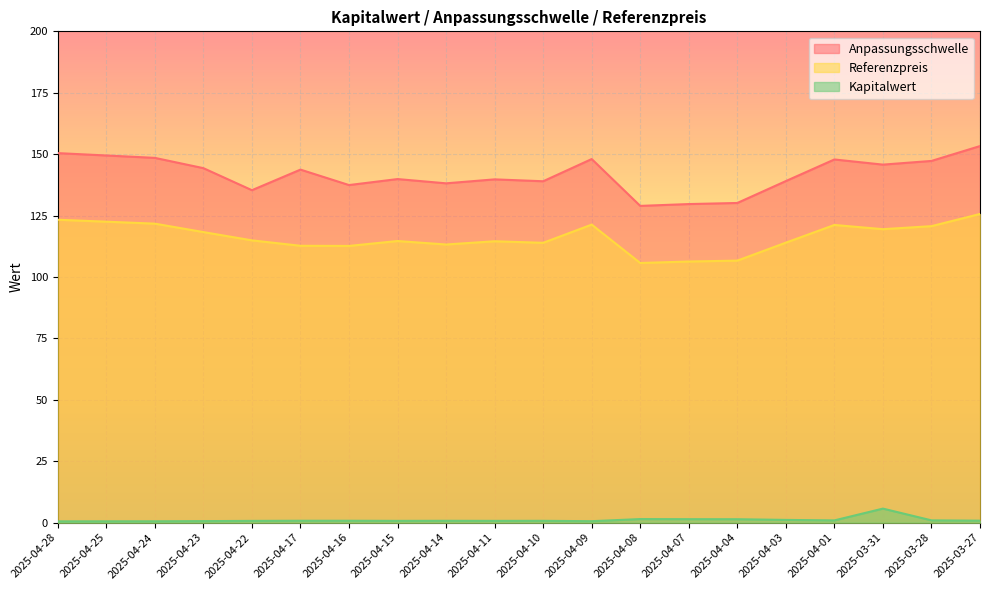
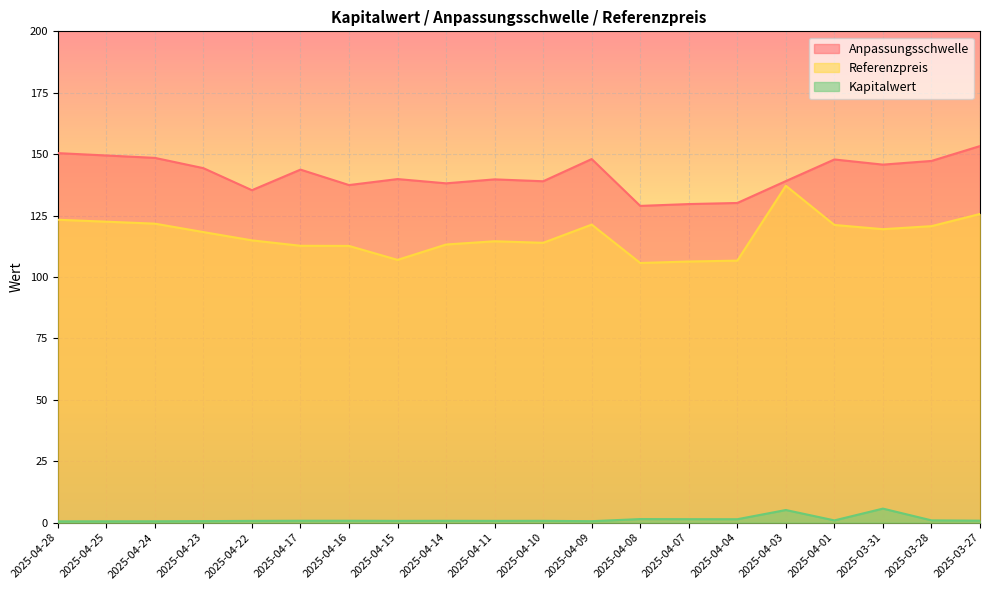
  {
    "Anpassungsschwelle": {
      "2025-04-28": 150,
      "2025-04-25": 149,
      "2025-04-24": 148,
      "2025-04-23": 144,
      "2025-04-22": 135,
      "2025-04-17": 144,
      "2025-04-16": 137,
      "2025-04-15": 140,
      "2025-04-14": 138,
      "2025-04-11": 140,
      "2025-04-10": 139,
      "2025-04-09": 148,
      "2025-04-08": 129,
      "2025-04-07": 130,
      "2025-04-04": 130,
      "2025-04-03": 139,
      "2025-04-01": 148,
      "2025-03-31": 146,
      "2025-03-28": 147,
      "2025-03-27": 153
    },
    "Referenzpreis": {
      "2025-04-28": 123,
      "2025-04-25": 123,
      "2025-04-24": 122,
      "2025-04-23": 118,
      "2025-04-22": 115,
      "2025-04-17": 113,
      "2025-04-16": 113,
-     "2025-04-15": 115,
+     "2025-04-15": 107,
      "2025-04-14": 113,
      "2025-04-11": 115,
      "2025-04-10": 114,
      "2025-04-09": 121,
      "2025-04-08": 106,
      "2025-04-07": 106,
      "2025-04-04": 107,
-     "2025-04-03": 114,
+     "2025-04-03": 137,
      "2025-04-01": 121,
      "2025-03-31": 119,
      "2025-03-28": 121,
      "2025-03-27": 126
    },
    "Kapitalwert": {
      "2025-04-28": 1,
      "2025-04-25": 1,
      "2025-04-24": 1,
      "2025-04-23": 1,
      "2025-04-22": 1,
      "2025-04-17": 1,
      "2025-04-16": 1,
      "2025-04-15": 1,
      "2025-04-14": 1,
      "2025-04-11": 1,
      "2025-04-10": 1,
      "2025-04-09": 1,
      "2025-04-08": 1,
      "2025-04-07": 1,
      "2025-04-04": 1,
-     "2025-04-03": 1,
+     "2025-04-03": 5,
      "2025-04-01": 1,
      "2025-03-31": 6,
      "2025-03-28": 1,
      "2025-03-27": 1
    }
  }
